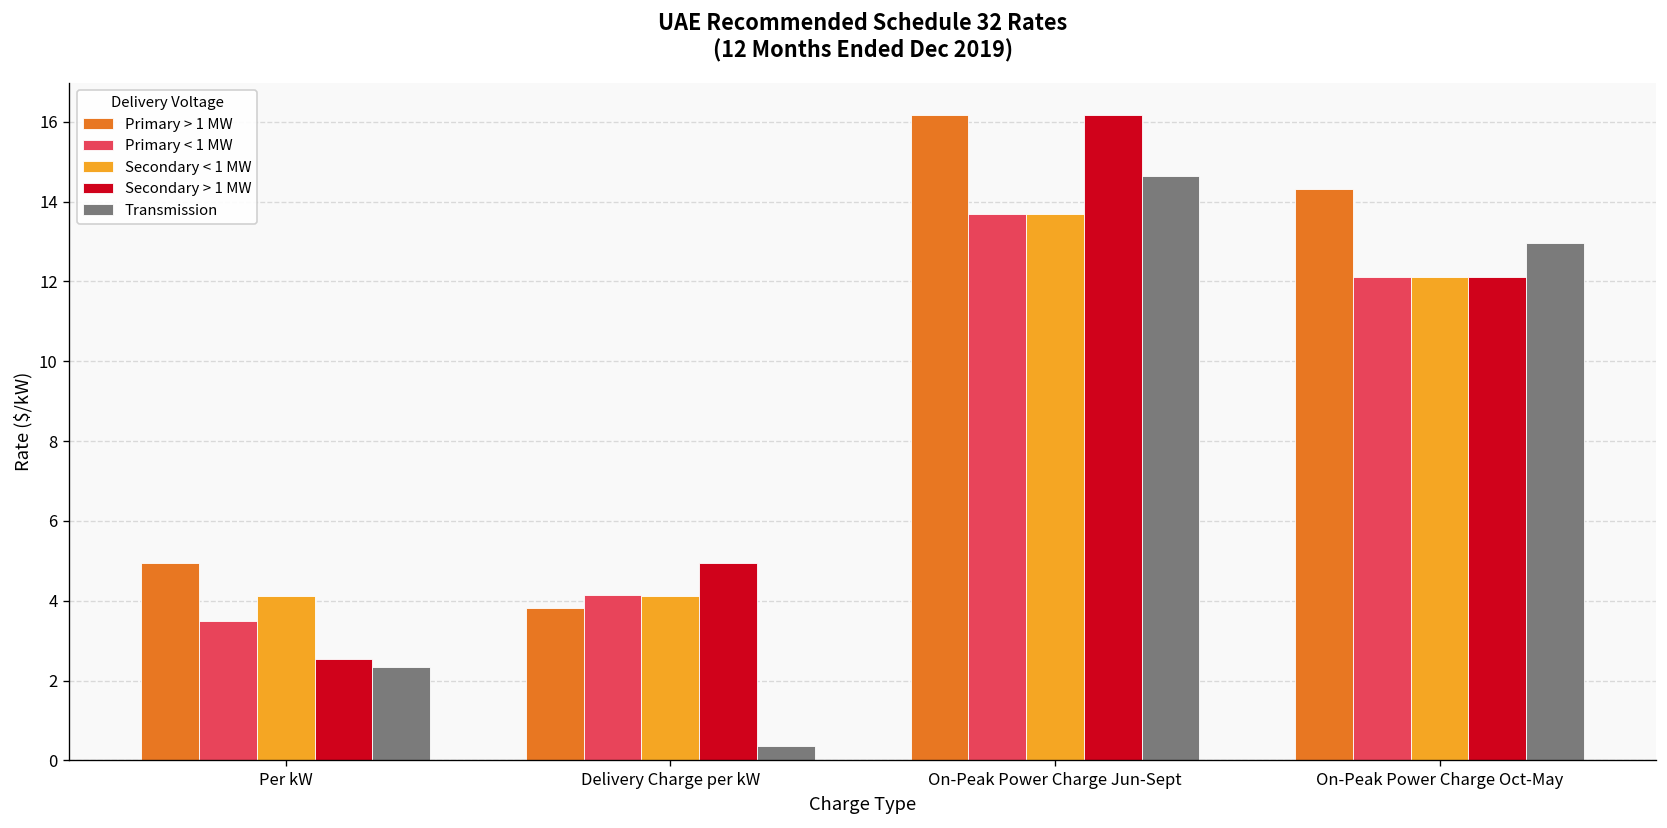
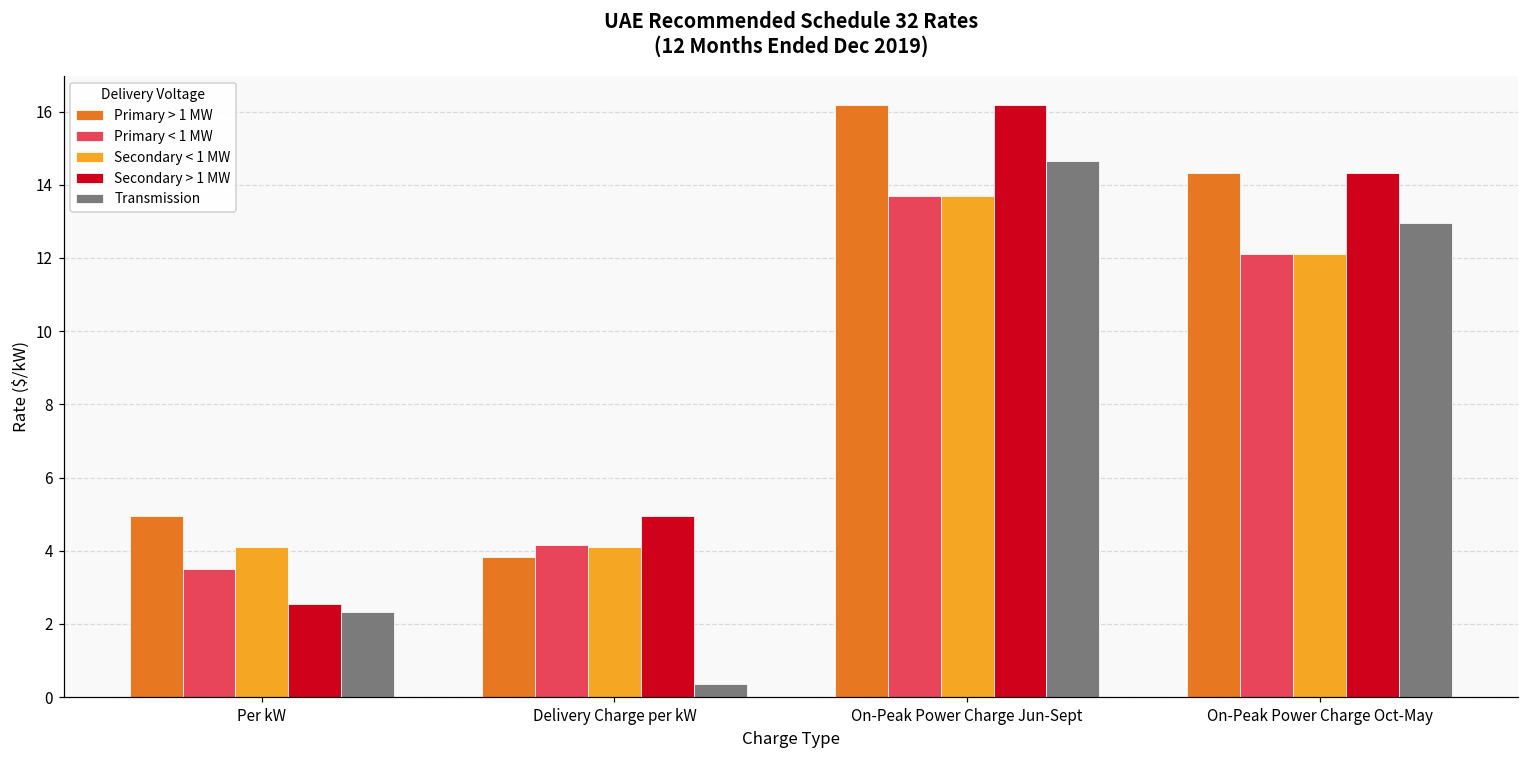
  {
    "Primary < 1 MW": {
      "Per kW": 3.5,
      "Delivery Charge per kW": 4.2,
      "On-Peak Power Charge Jun-Sept": 13.7,
      "On-Peak Power Charge Oct-May": 12.1
    },
    "Secondary > 1 MW": {
      "Per kW": 2.5,
      "Delivery Charge per kW": 5.0,
      "On-Peak Power Charge Jun-Sept": 16.2,
-     "On-Peak Power Charge Oct-May": 12.1
+     "On-Peak Power Charge Oct-May": 14.3
    },
    "Transmission": {
      "Per kW": 2.3,
      "Delivery Charge per kW": 0.4,
      "On-Peak Power Charge Jun-Sept": 14.7,
      "On-Peak Power Charge Oct-May": 13.0
    }
  }
